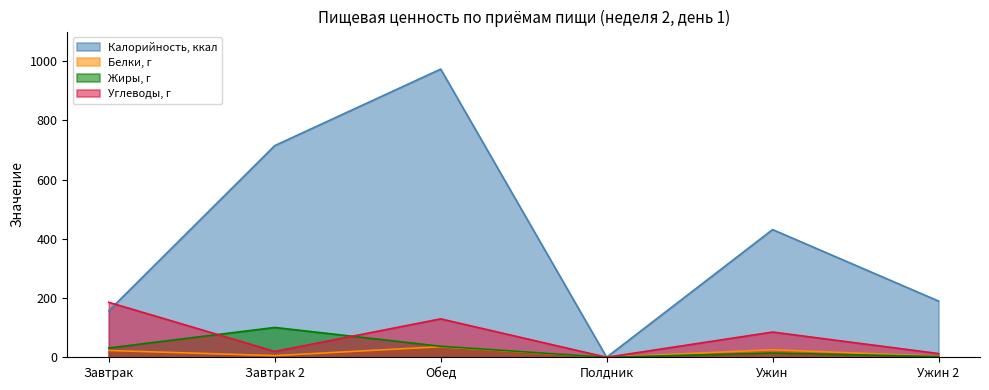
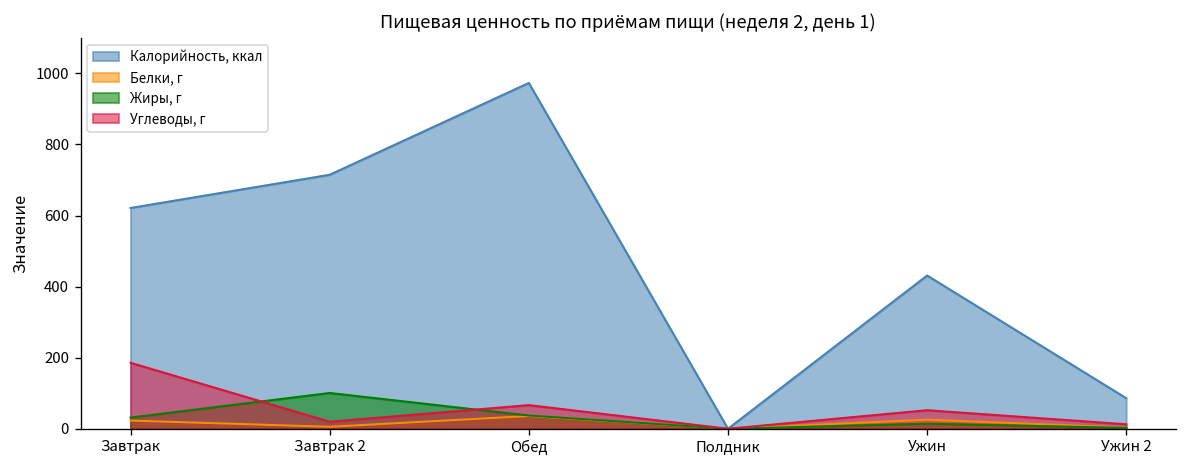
  {
    "Калорийность, ккал": {
-     "Завтрак": 160,
+     "Завтрак": 620,
      "Завтрак 2": 710,
      "Обед": 970,
      "Ужин": 430,
-     "Ужин 2": 190
+     "Ужин 2": 90
    },
    "Белки, г": {
      "Завтрак 2": 10,
      "Ужин": 30
    },
    "Жиры, г": {
      "Завтрак 2": 100,
      "Ужин": 10
    },
    "Углеводы, г": {
      "Завтрак": 190,
      "Завтрак 2": 20,
-     "Обед": 130,
-     "Ужин": 90,
+     "Обед": 70,
+     "Ужин": 50,
      "Ужин 2": 10
    }
  }
